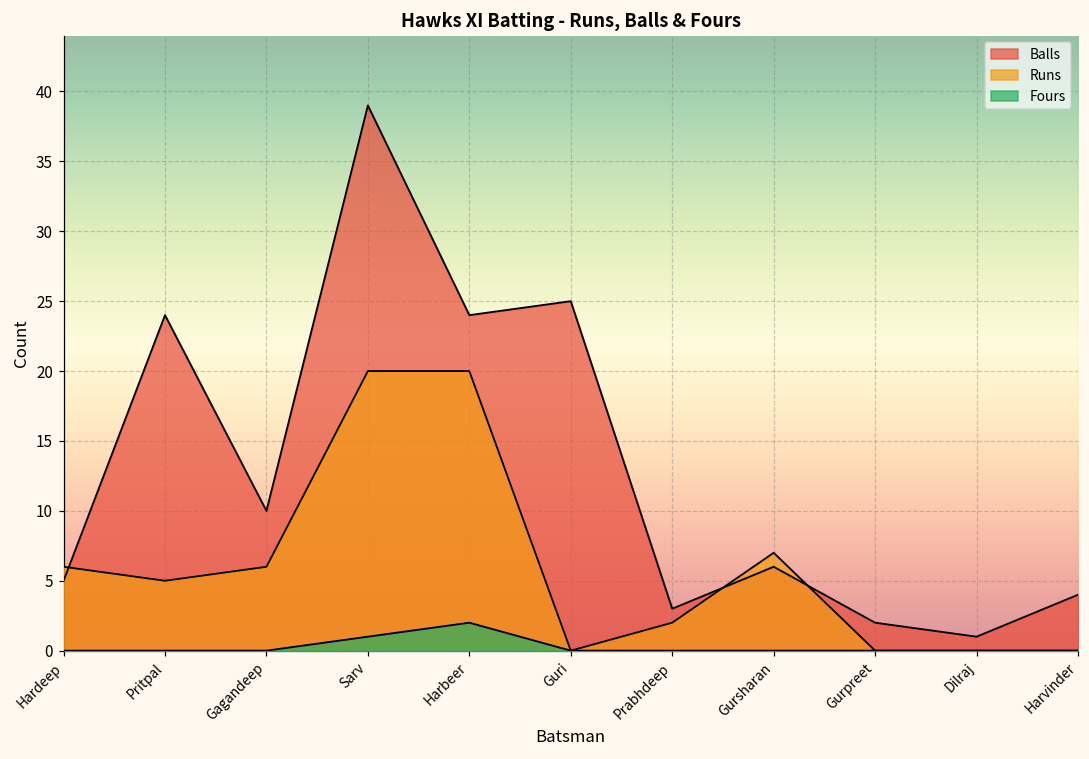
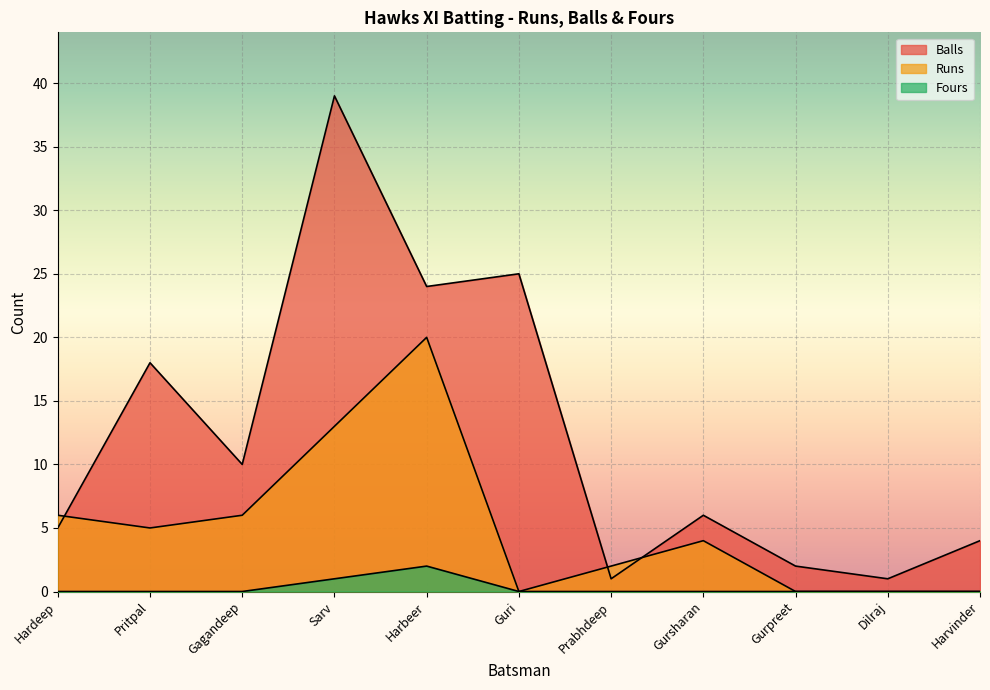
  {
    "Balls": {
      "Hardeep": 5,
-     "Pritpal": 24,
+     "Pritpal": 18,
      "Gagandeep": 10,
      "Sarv": 39,
      "Harbeer": 24,
      "Guri": 25,
-     "Prabhdeep": 3,
+     "Prabhdeep": 1,
      "Gursharan": 6,
      "Gurpreet": 2,
      "Dilraj": 1,
      "Harvinder": 4
    },
    "Runs": {
      "Hardeep": 6,
      "Pritpal": 5,
      "Gagandeep": 6,
-     "Sarv": 20,
+     "Sarv": 13,
      "Harbeer": 20,
      "Prabhdeep": 2,
-     "Gursharan": 7
+     "Gursharan": 4
    },
    "Fours": {
      "Hardeep": 0,
      "Pritpal": 0,
      "Gagandeep": 0,
      "Sarv": 1,
      "Harbeer": 2,
      "Prabhdeep": 0,
      "Gursharan": 0
    }
  }
